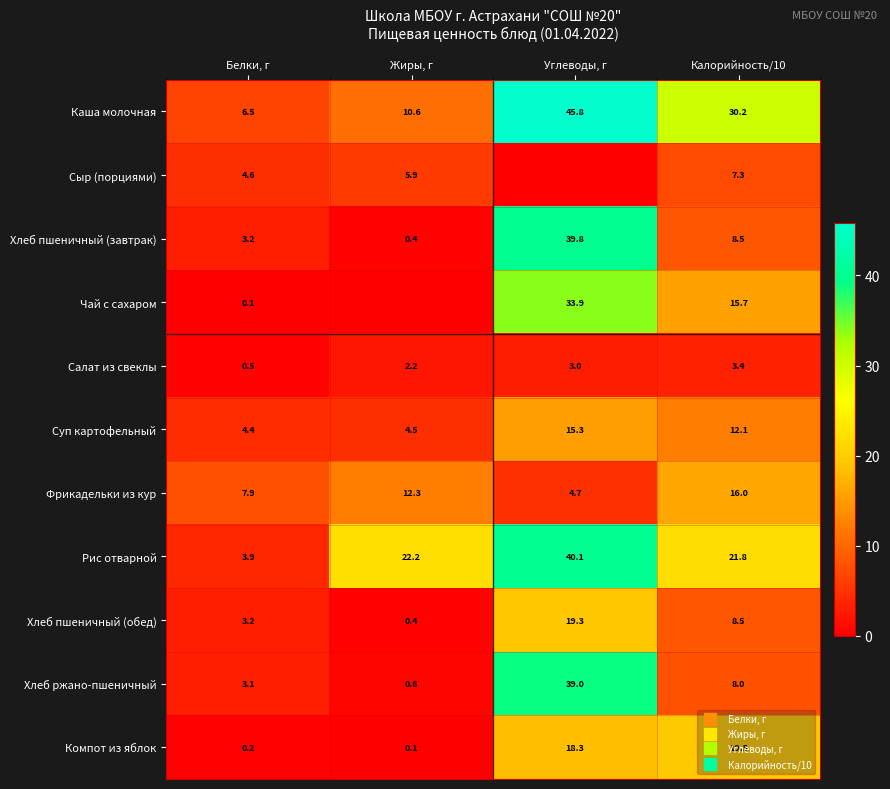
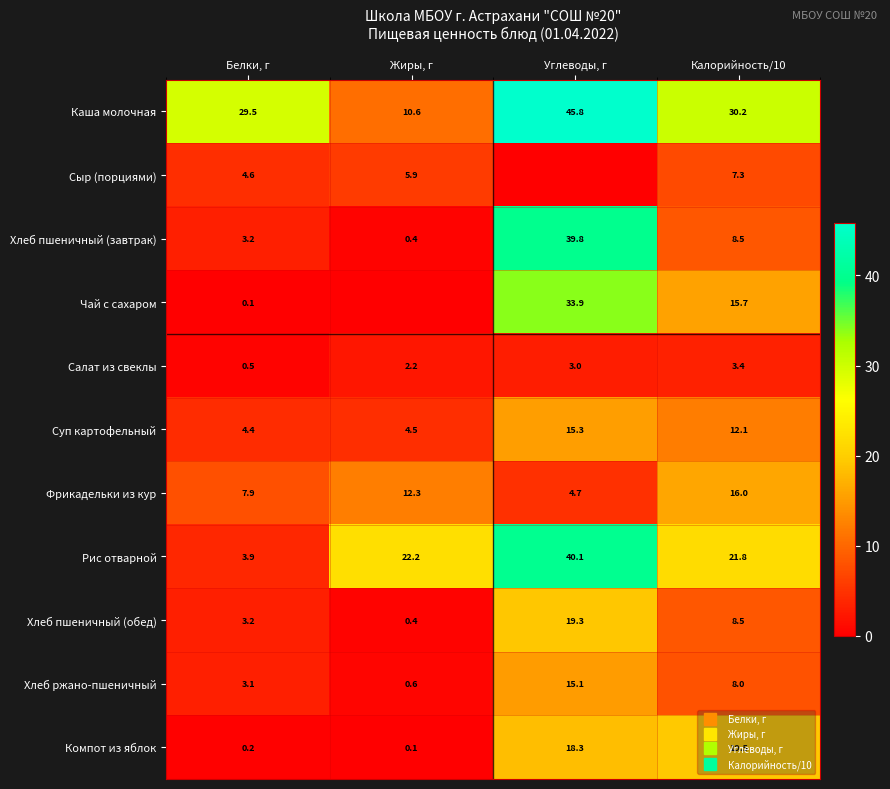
  {
    "Каша молочная": {
-     "Белки, г": 6.5,
+     "Белки, г": 29.5,
      "Жиры, г": 10.6,
      "Углеводы, г": 45.8,
      "Калорийность/10": 30.2
    },
    "Сыр (порциями)": {
      "Белки, г": 4.6,
      "Жиры, г": 5.9,
      "Калорийность/10": 7.3
    },
    "Хлеб пшеничный (завтрак)": {
      "Белки, г": 3.2,
      "Жиры, г": 0.4,
      "Углеводы, г": 39.8,
      "Калорийность/10": 8.5
    },
    "Чай с сахаром": {
      "Белки, г": 0.1,
      "Углеводы, г": 33.9,
      "Калорийность/10": 15.7
    },
    "Салат из свеклы": {
      "Белки, г": 0.5,
      "Жиры, г": 2.2,
      "Углеводы, г": 3.0,
      "Калорийность/10": 3.4
    },
    "Суп картофельный": {
      "Белки, г": 4.4,
      "Жиры, г": 4.5,
      "Углеводы, г": 15.3,
      "Калорийность/10": 12.1
    },
    "Фрикадельки из кур": {
      "Белки, г": 7.9,
      "Жиры, г": 12.3,
      "Углеводы, г": 4.7,
      "Калорийность/10": 16.0
    },
    "Рис отварной": {
      "Белки, г": 3.9,
      "Жиры, г": 22.2,
      "Углеводы, г": 40.1,
      "Калорийность/10": 21.8
    },
    "Хлеб пшеничный (обед)": {
      "Белки, г": 3.2,
      "Жиры, г": 0.4,
      "Углеводы, г": 19.3,
      "Калорийность/10": 8.5
    },
    "Хлеб ржано-пшеничный": {
      "Белки, г": 3.1,
      "Жиры, г": 0.6,
-     "Углеводы, г": 39.0,
+     "Углеводы, г": 15.1,
      "Калорийность/10": 8.0
    },
    "Компот из яблок": {
      "Белки, г": 0.2,
      "Жиры, г": 0.1,
      "Углеводы, г": 18.3
    }
  }
